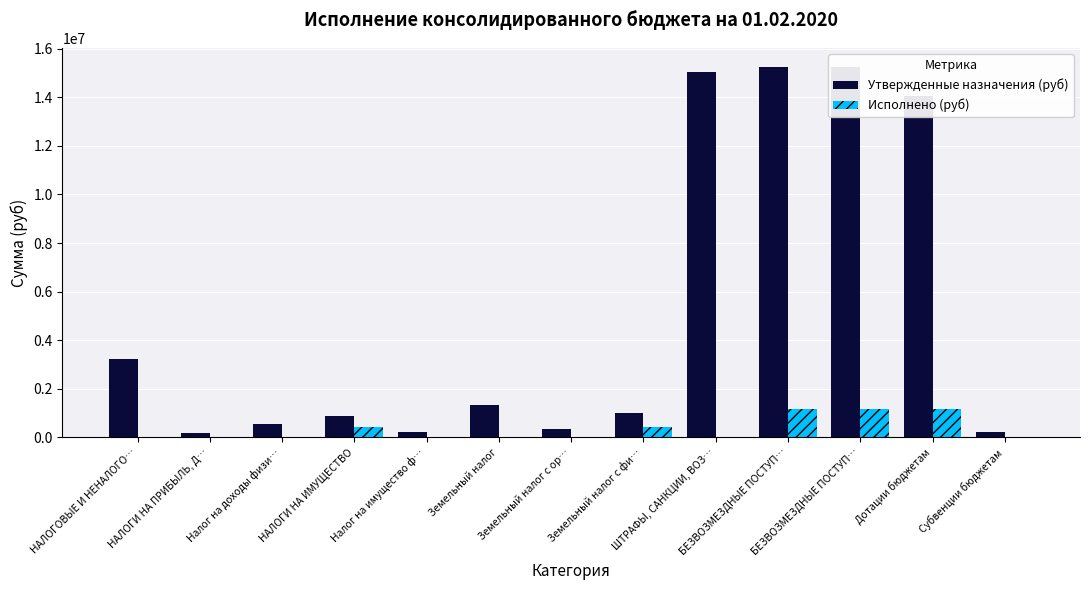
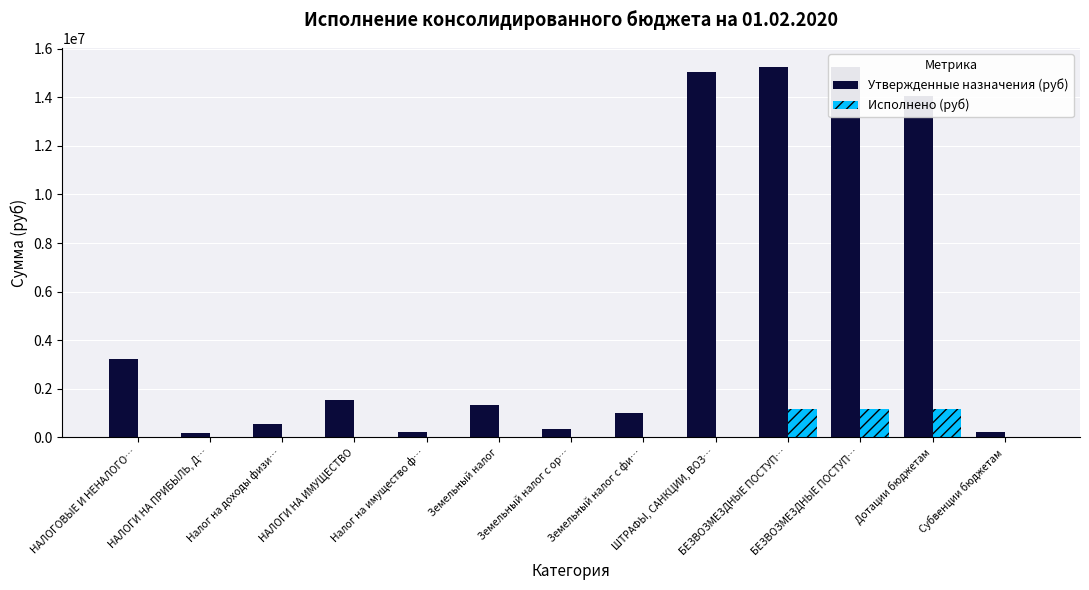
  {
    "Утвержденные назначения (руб)": {
      "НАЛОГОВЫЕ И НЕНАЛОГО…": 3200000,
      "НАЛОГИ НА ПРИБЫЛЬ, Д…": 200000,
      "Налог на доходы физи…": 500000,
-     "НАЛОГИ НА ИМУЩЕСТВО": 900000,
+     "НАЛОГИ НА ИМУЩЕСТВО": 1500000,
      "Налог на имущество ф…": 200000,
      "Земельный налог": 1300000,
      "Земельный налог с ор…": 300000,
      "Земельный налог с фи…": 1000000,
      "ШТРАФЫ, САНКЦИИ, ВОЗ…": 15000000,
      "Субвенции бюджетам": 200000
    },
    "Исполнено (руб)": {
-     "НАЛОГИ НА ИМУЩЕСТВО": 400000,
-     "Земельный налог с фи…": 400000,
+     "НАЛОГИ НА ИМУЩЕСТВО": 0,
+     "Земельный налог с фи…": 0,
      "ШТРАФЫ, САНКЦИИ, ВОЗ…": 0,
      "Дотации бюджетам": 1200000,
      "Субвенции бюджетам": 0
    }
  }
